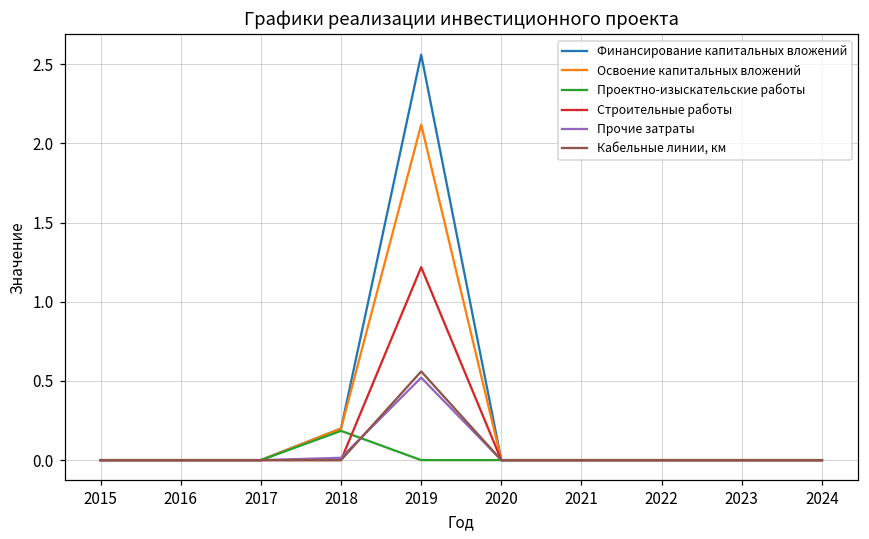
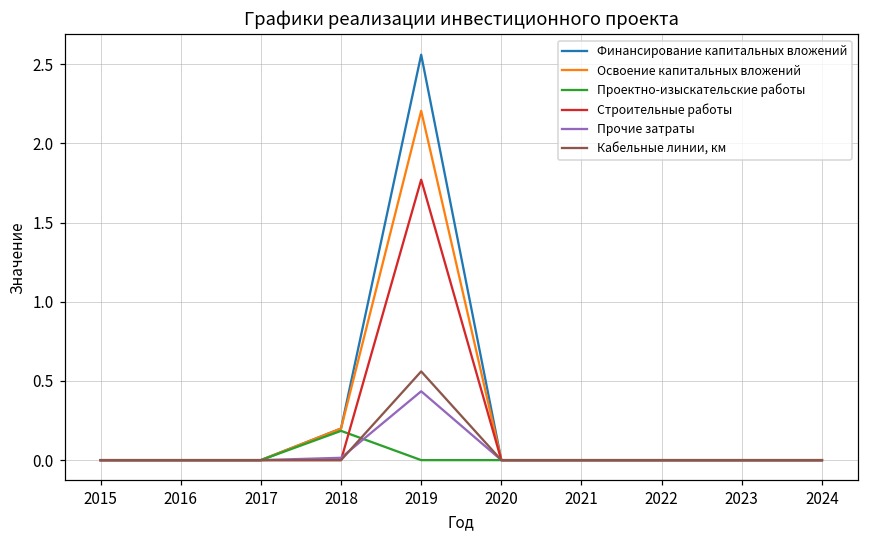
  {
    "Финансирование капитальных вложений": {
      "2019": 2.56
    },
    "Освоение капитальных вложений": {
-     "2019": 2.12
+     "2019": 2.20
    },
    "Проектно-изыскательские работы": {
      "2019": 0.00
    },
    "Строительные работы": {
-     "2019": 1.22
+     "2019": 1.77
    },
    "Прочие затраты": {
-     "2019": 0.52
+     "2019": 0.43
    },
    "Кабельные линии, км": {
      "2019": 0.56
    }
  }
